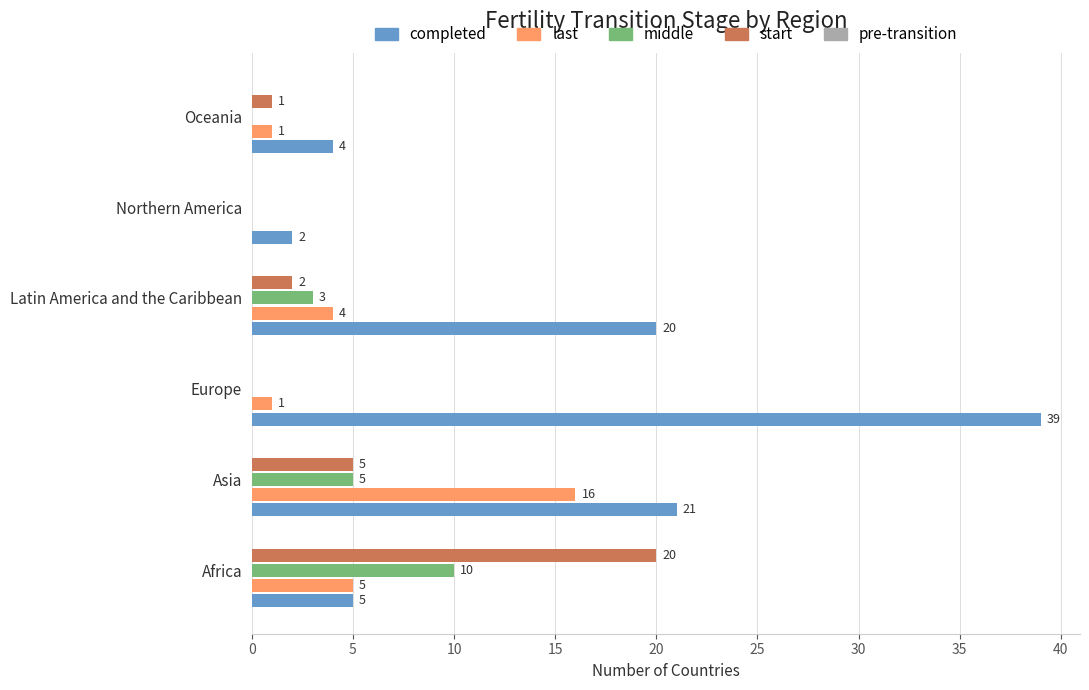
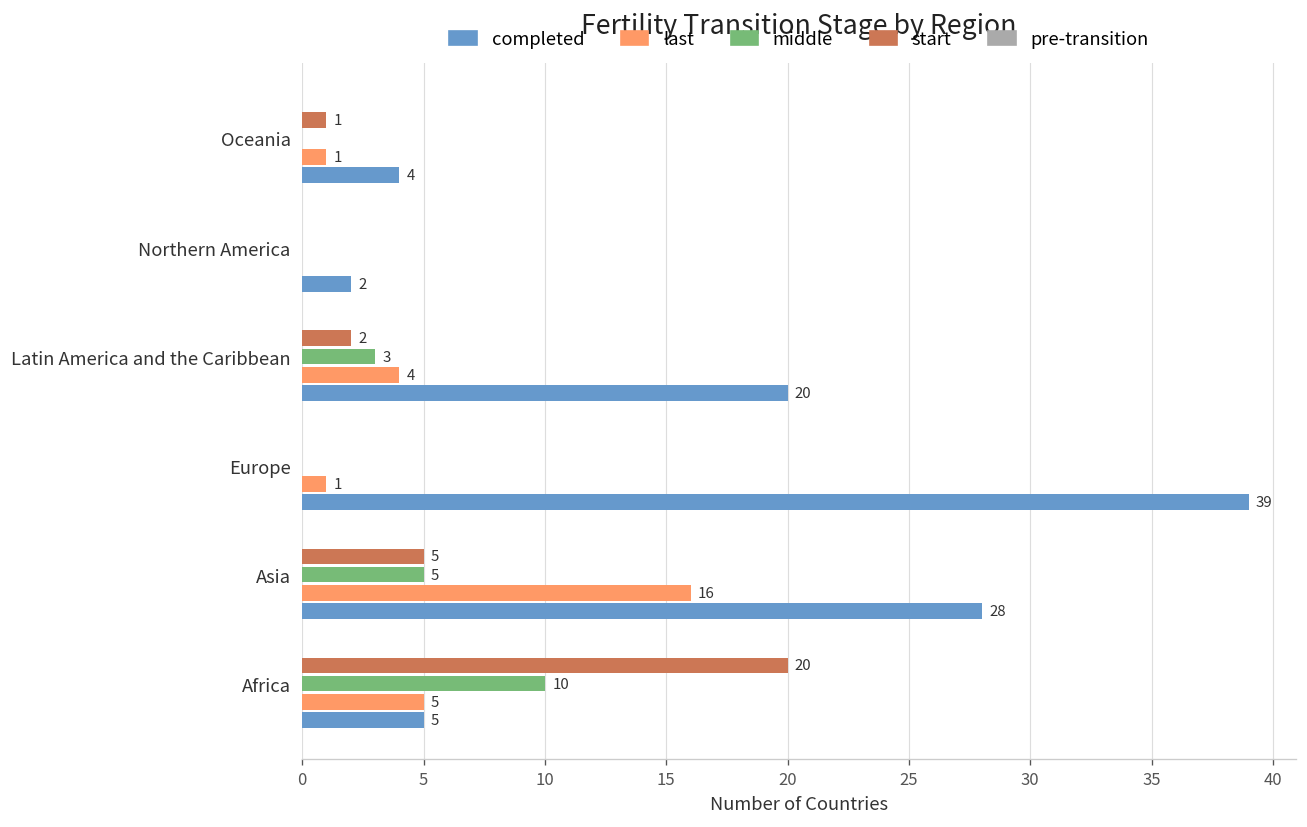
  {
    "completed": {
      "Oceania": 4,
      "Northern America": 2,
      "Latin America and the Caribbean": 20,
      "Europe": 39,
-     "Asia": 21,
+     "Asia": 28,
      "Africa": 5
    },
    "last": {
      "Oceania": 1,
      "Latin America and the Caribbean": 4,
      "Europe": 1,
      "Asia": 16,
      "Africa": 5
    },
    "middle": {
      "Latin America and the Caribbean": 3,
      "Asia": 5,
      "Africa": 10
    },
    "start": {
      "Oceania": 1,
      "Latin America and the Caribbean": 2,
      "Asia": 5,
      "Africa": 20
    },
    "pre-transition": {
      "Oceania": 0.0,
      "Northern America": 0.0,
      "Latin America and the Caribbean": 0.0,
      "Europe": 0.0,
      "Asia": 0.0,
      "Africa": 0.0
    }
  }
